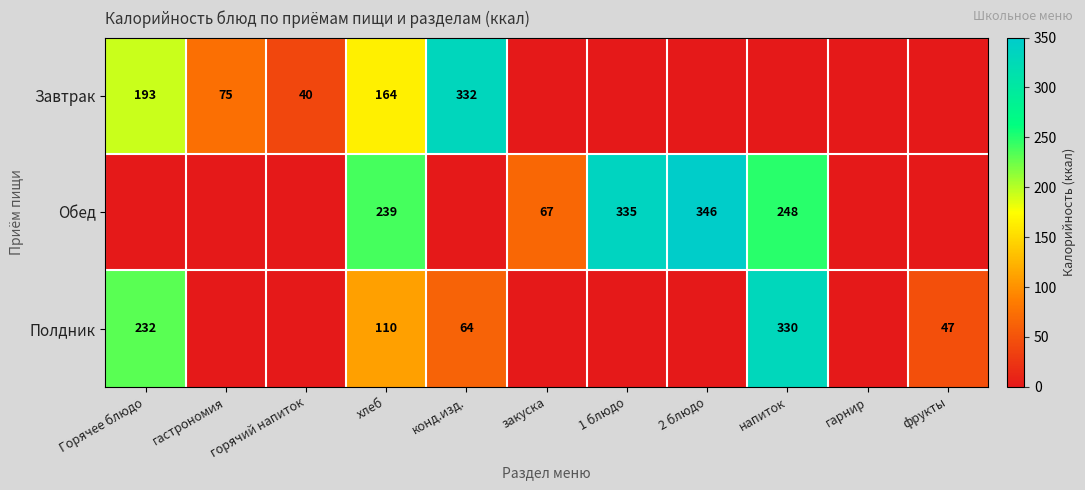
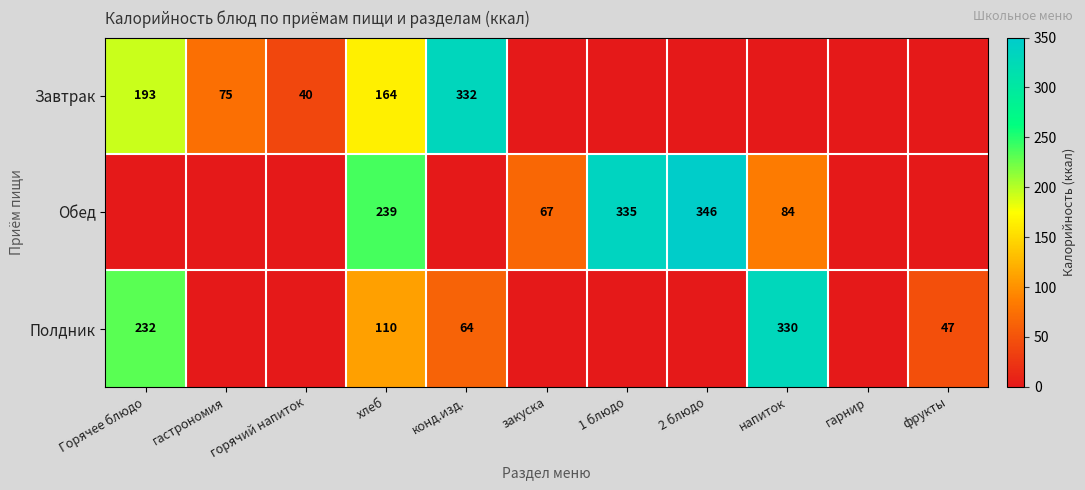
  {
    "Завтрак": {
      "Горячее блюдо": 193,
      "гастрономия": 75,
      "горячий напиток": 40,
      "хлеб": 164,
      "конд.изд.": 332
    },
    "Обед": {
      "хлеб": 239,
      "закуска": 67,
      "1 блюдо": 335,
      "2 блюдо": 346,
-     "напиток": 248
+     "напиток": 84
    },
    "Полдник": {
      "Горячее блюдо": 232,
      "хлеб": 110,
      "конд.изд.": 64,
      "напиток": 330,
      "фрукты": 47
    }
  }
